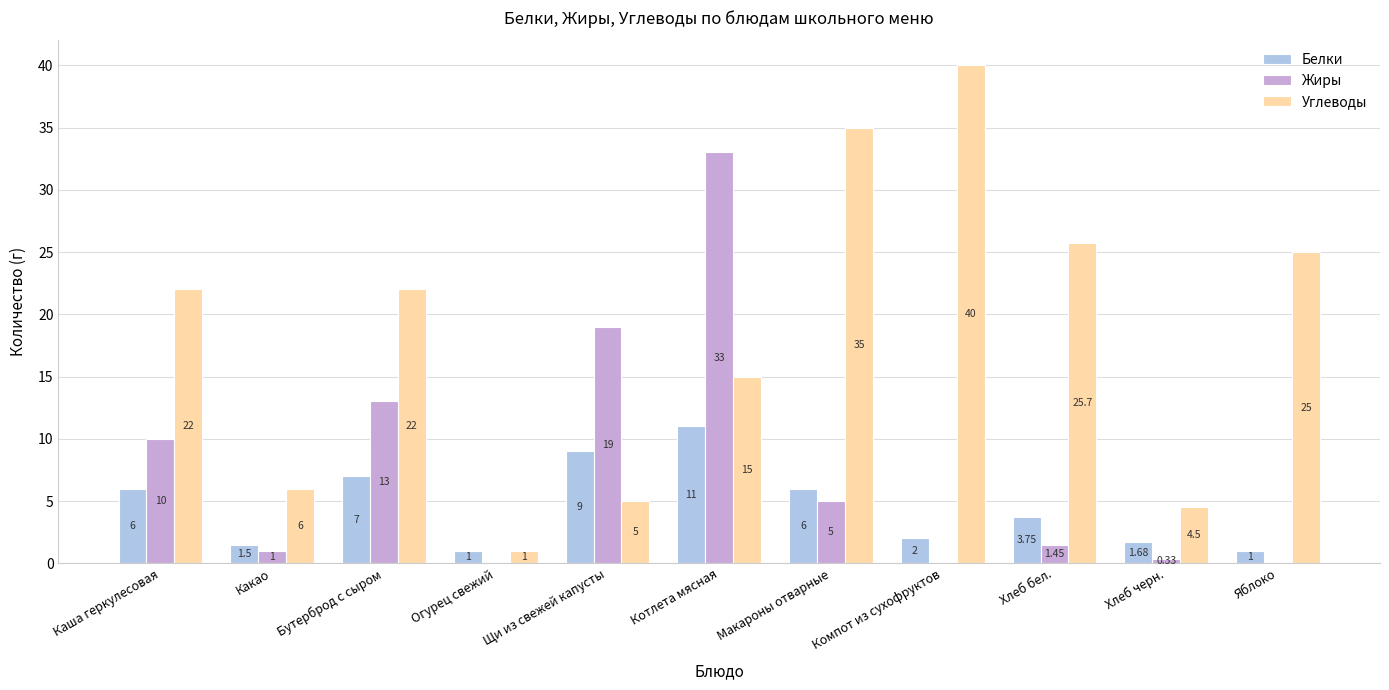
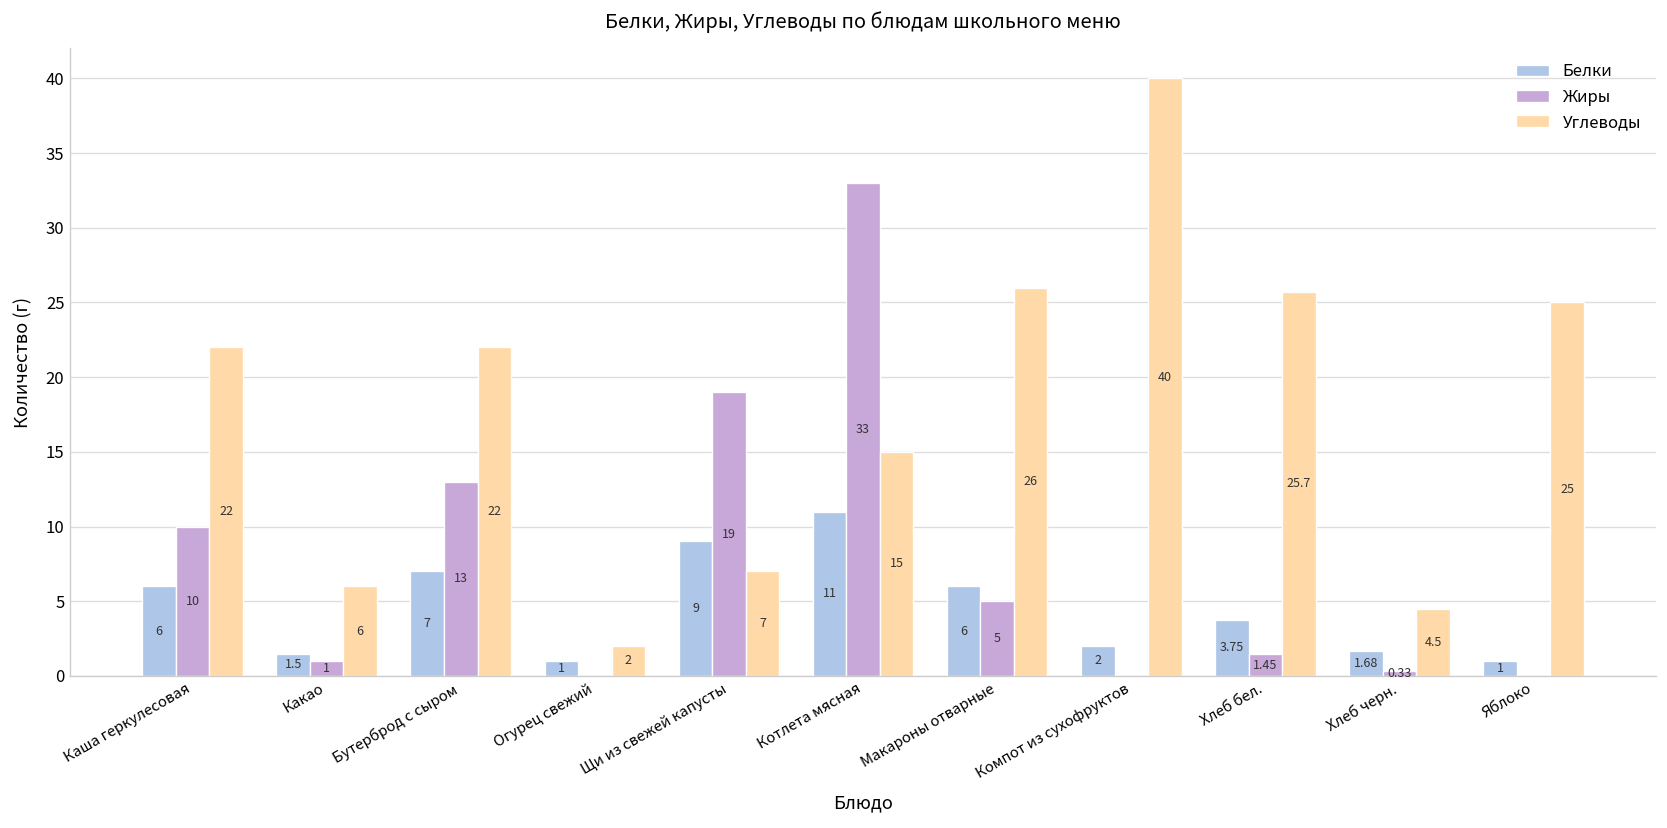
  {
    "Углеводы": {
      "Каша геркулесовая": 22,
      "Какао": 6,
      "Бутерброд с сыром": 22,
-     "Огурец свежий": 1,
-     "Щи из свежей капусты": 5,
+     "Огурец свежий": 2,
+     "Щи из свежей капусты": 7,
      "Котлета мясная": 15,
-     "Макароны отварные": 35,
+     "Макароны отварные": 26,
      "Компот из сухофруктов": 40,
      "Хлеб бел.": 25.7,
      "Хлеб черн.": 4.5,
      "Яблоко": 25
    }
  }
